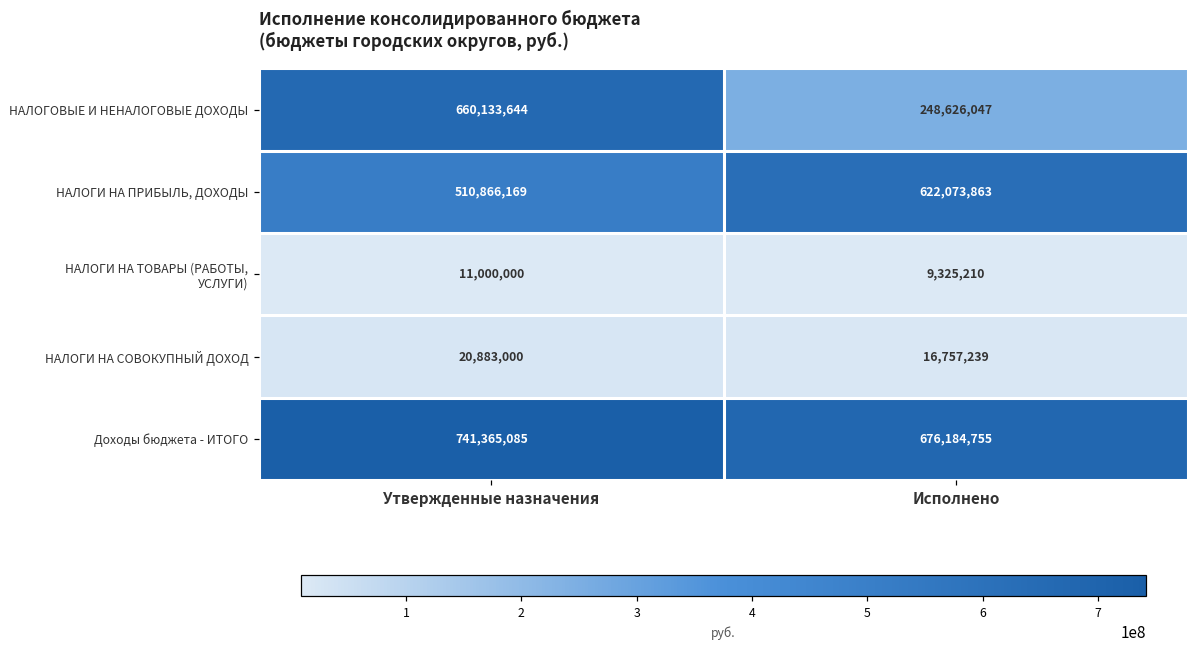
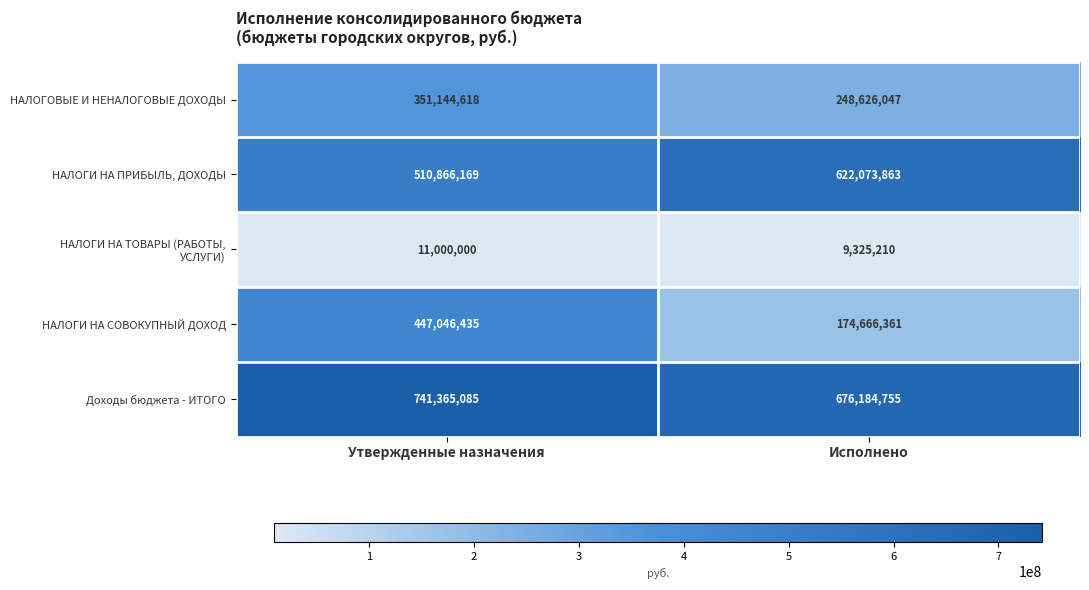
  {
    "НАЛОГОВЫЕ И НЕНАЛОГОВЫЕ ДОХОДЫ": {
-     "Утвержденные назначения": "660,133,644",
+     "Утвержденные назначения": "351,144,618",
      "Исполнено": "248,626,047"
    },
    "НАЛОГИ НА ПРИБЫЛЬ, ДОХОДЫ": {
      "Утвержденные назначения": "510,866,169",
      "Исполнено": "622,073,863"
    },
    "НАЛОГИ НА ТОВАРЫ (РАБОТЫ, УСЛУГИ)": {
      "Утвержденные назначения": "11,000,000",
      "Исполнено": "9,325,210"
    },
    "НАЛОГИ НА СОВОКУПНЫЙ ДОХОД": {
-     "Утвержденные назначения": "20,883,000",
-     "Исполнено": "16,757,239"
+     "Утвержденные назначения": "447,046,435",
+     "Исполнено": "174,666,361"
    },
    "Доходы бюджета - ИТОГО": {
      "Утвержденные назначения": "741,365,085",
      "Исполнено": "676,184,755"
    }
  }
